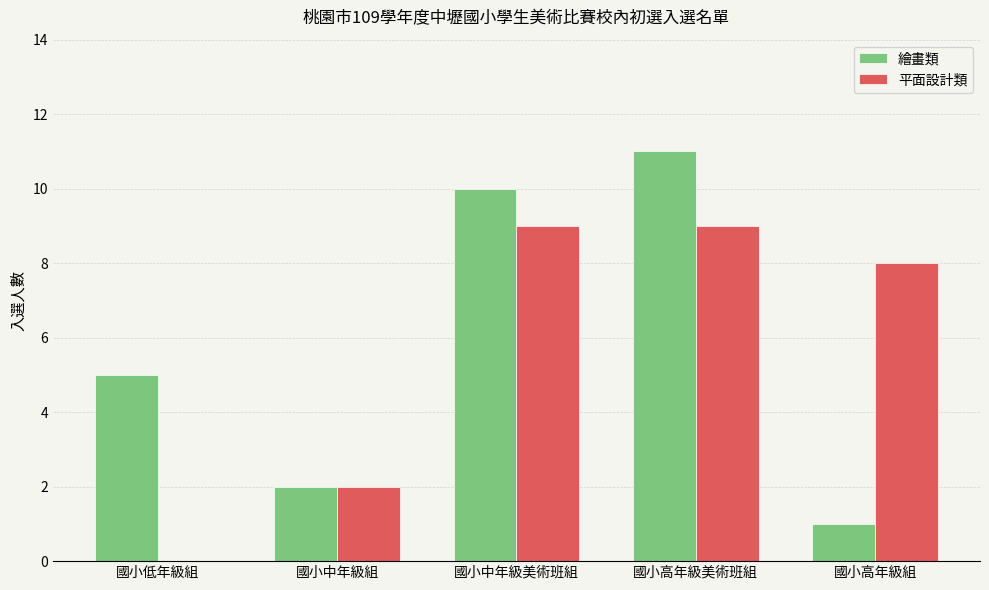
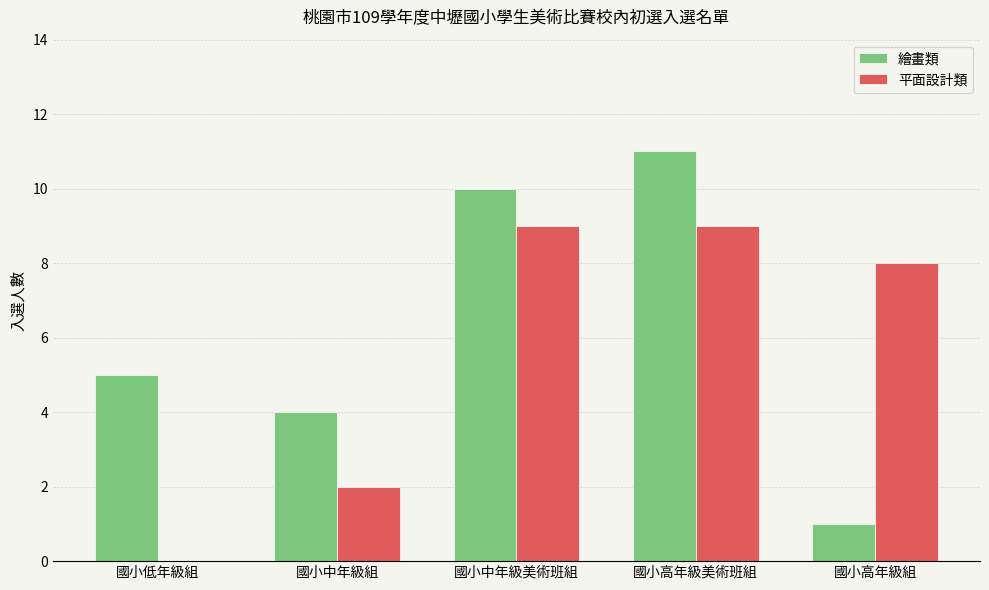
  {
    "繪畫類": {
      "國小低年級組": 5,
-     "國小中年級組": 2,
+     "國小中年級組": 4,
      "國小中年級美術班組": 10,
      "國小高年級美術班組": 11,
      "國小高年級組": 1
    },
    "平面設計類": {
      "國小低年級組": 0,
      "國小中年級組": 2,
      "國小中年級美術班組": 9,
      "國小高年級美術班組": 9,
      "國小高年級組": 8
    }
  }
